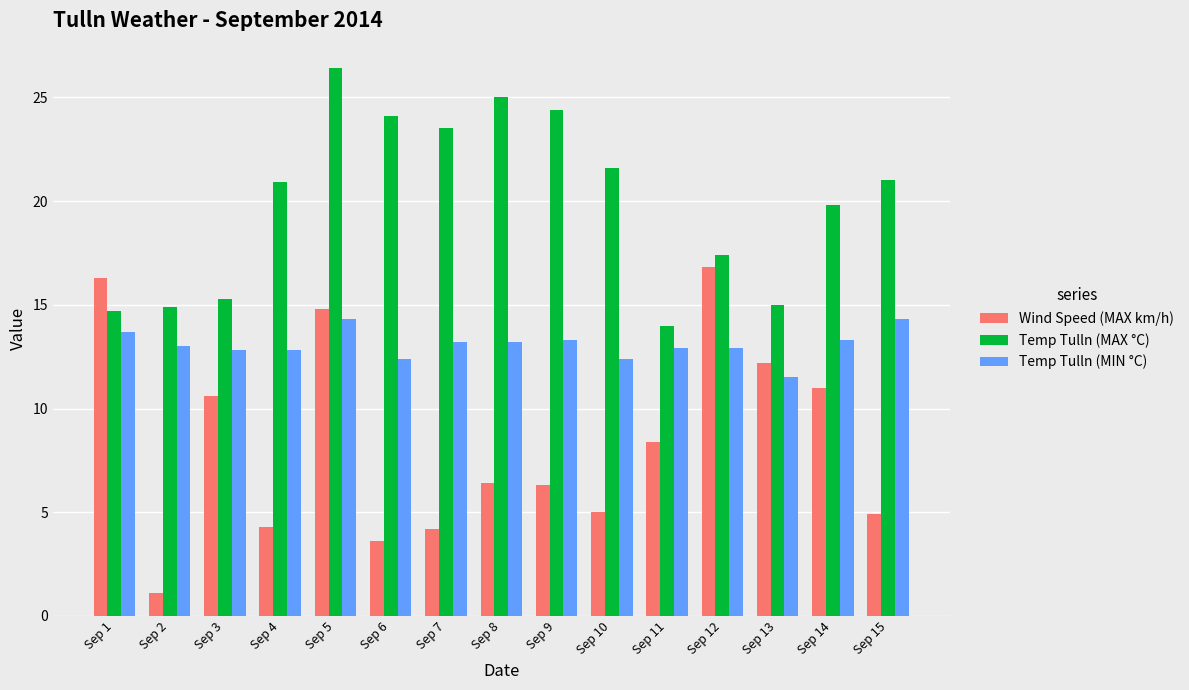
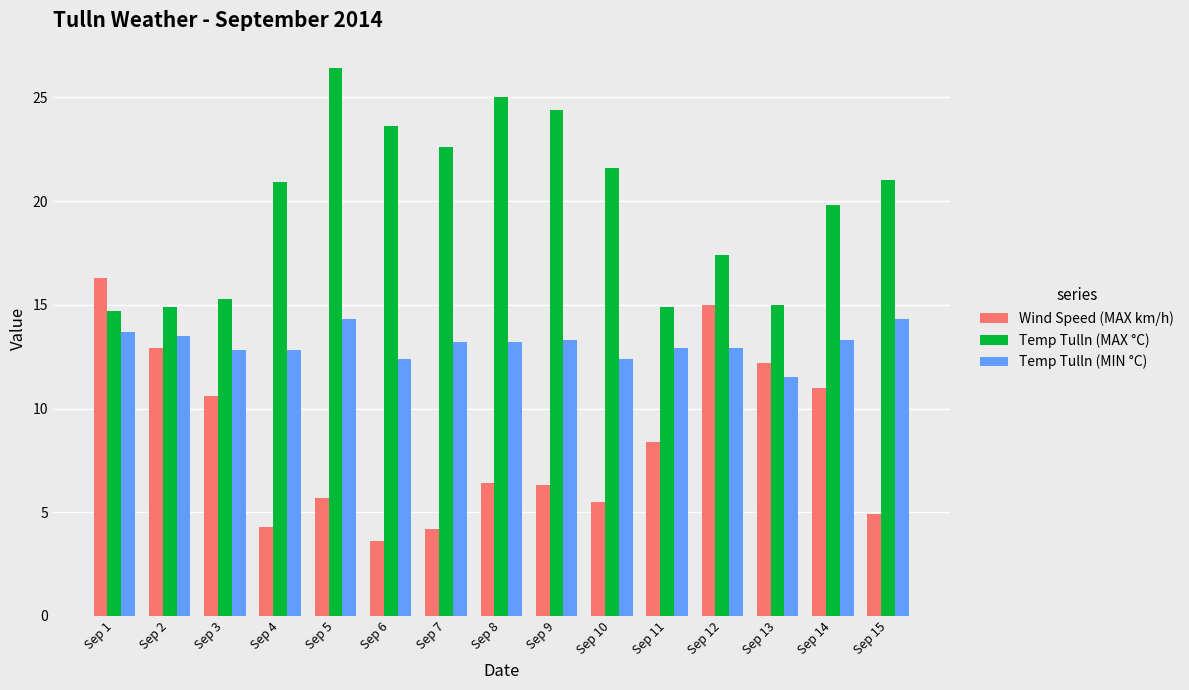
  {
    "Wind Speed (MAX km/h)": {
      "Sep 1": 16.3,
-     "Sep 2": 1.1,
+     "Sep 2": 12.9,
      "Sep 3": 10.6,
      "Sep 4": 4.3,
-     "Sep 5": 14.8,
+     "Sep 5": 5.7,
      "Sep 6": 3.6,
      "Sep 7": 4.2,
      "Sep 8": 6.4,
      "Sep 9": 6.3,
-     "Sep 10": 5.0,
+     "Sep 10": 5.5,
      "Sep 11": 8.4,
-     "Sep 12": 16.8,
+     "Sep 12": 15.0,
      "Sep 13": 12.2,
      "Sep 14": 11.0,
      "Sep 15": 4.9
    },
    "Temp Tulln (MAX °C)": {
      "Sep 1": 14.7,
      "Sep 2": 14.9,
      "Sep 3": 15.3,
      "Sep 4": 20.9,
      "Sep 5": 26.4,
-     "Sep 6": 24.1,
-     "Sep 7": 23.5,
+     "Sep 6": 23.6,
+     "Sep 7": 22.6,
      "Sep 8": 25.0,
      "Sep 9": 24.4,
      "Sep 10": 21.6,
-     "Sep 11": 14.0,
+     "Sep 11": 14.9,
      "Sep 12": 17.4,
      "Sep 13": 15.0,
      "Sep 14": 19.8,
      "Sep 15": 21.0
    },
    "Temp Tulln (MIN °C)": {
      "Sep 1": 13.7,
-     "Sep 2": 13.0,
+     "Sep 2": 13.5,
      "Sep 3": 12.8,
      "Sep 4": 12.8,
      "Sep 5": 14.3,
      "Sep 6": 12.4,
      "Sep 7": 13.2,
      "Sep 8": 13.2,
      "Sep 9": 13.3,
      "Sep 10": 12.4,
      "Sep 11": 12.9,
      "Sep 12": 12.9,
      "Sep 13": 11.5,
      "Sep 14": 13.3,
      "Sep 15": 14.3
    }
  }
